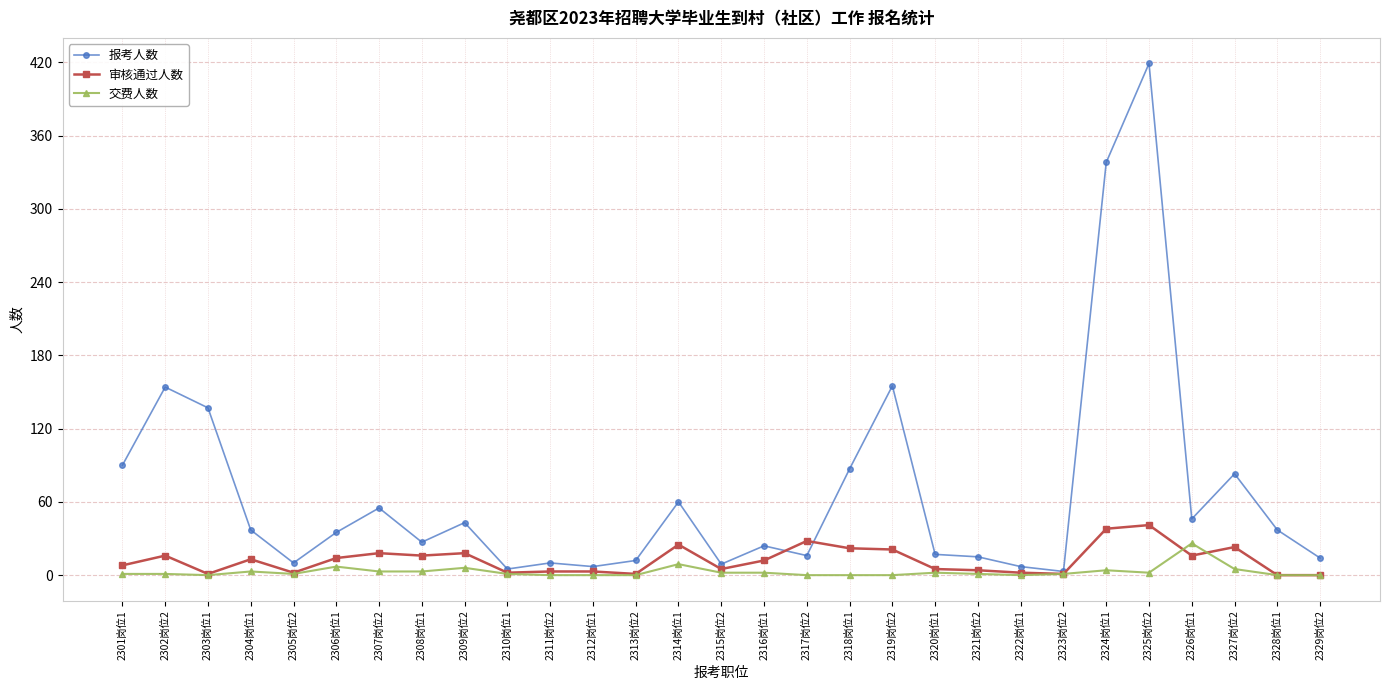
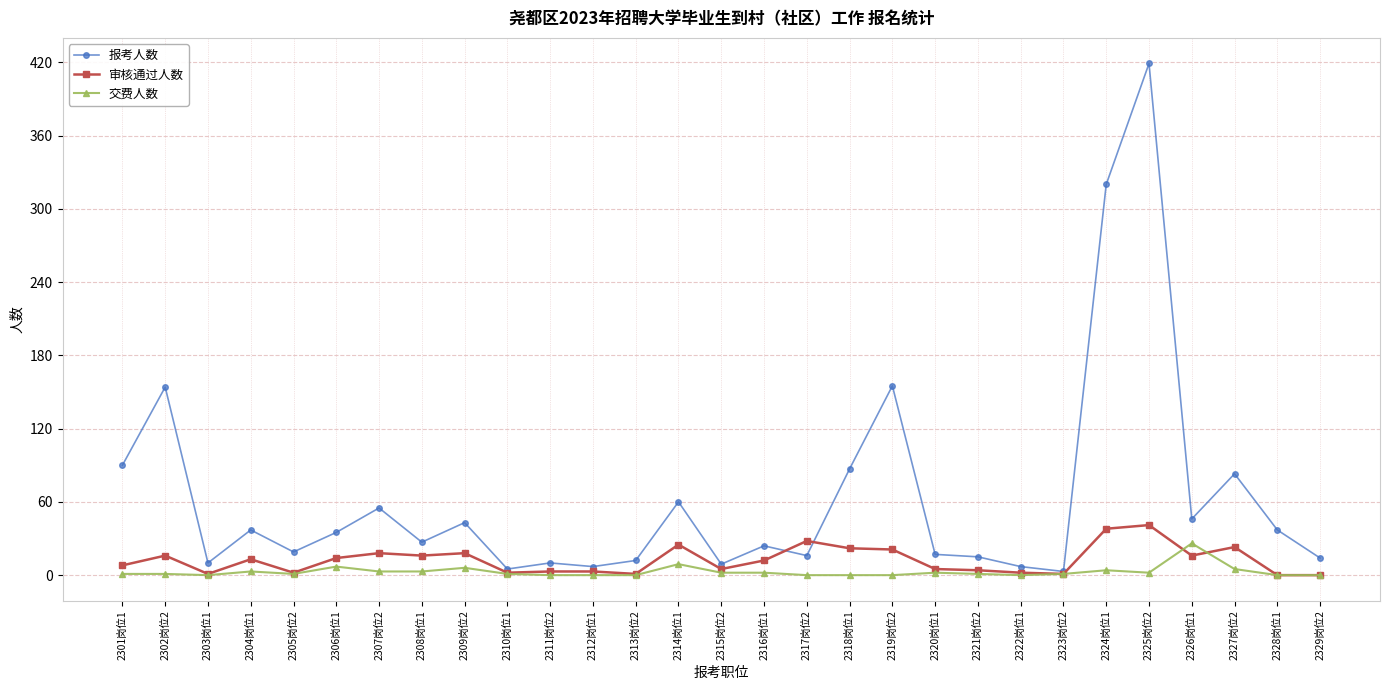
  {
    "报考人数": {
      "2301岗位1": 90,
      "2302岗位2": 154,
-     "2303岗位1": 137,
+     "2303岗位1": 10,
      "2304岗位1": 37,
-     "2305岗位2": 10,
+     "2305岗位2": 19,
      "2306岗位1": 35,
      "2307岗位2": 55,
      "2308岗位1": 27,
      "2309岗位2": 43,
      "2310岗位1": 5,
      "2311岗位2": 10,
      "2312岗位1": 7,
      "2313岗位2": 12,
      "2314岗位1": 60,
      "2315岗位2": 9,
      "2316岗位1": 24,
      "2317岗位2": 16,
      "2318岗位1": 87,
      "2319岗位2": 155,
      "2320岗位1": 17,
      "2321岗位2": 15,
      "2322岗位1": 7,
-     "2324岗位1": 338,
+     "2324岗位1": 320,
      "2325岗位2": 419,
      "2326岗位1": 46,
      "2327岗位2": 83,
      "2328岗位1": 37,
      "2329岗位2": 14
    },
    "审核通过人数": {
      "2301岗位1": 8,
      "2302岗位2": 16,
      "2304岗位1": 13,
      "2306岗位1": 14,
      "2307岗位2": 18,
      "2308岗位1": 16,
      "2309岗位2": 18,
      "2311岗位2": 3,
      "2312岗位1": 3,
      "2314岗位1": 25,
      "2315岗位2": 5,
      "2316岗位1": 12,
      "2317岗位2": 28,
      "2318岗位1": 22,
      "2319岗位2": 21,
      "2320岗位1": 5,
      "2321岗位2": 4,
      "2324岗位1": 38,
      "2325岗位2": 41,
      "2326岗位1": 16,
      "2327岗位2": 23
    },
    "交费人数": {
      "2301岗位1": 1,
      "2302岗位2": 1,
      "2304岗位1": 3,
      "2306岗位1": 7,
      "2307岗位2": 3,
      "2308岗位1": 3,
      "2309岗位2": 6,
      "2311岗位2": 0,
      "2312岗位1": 0,
      "2314岗位1": 9,
      "2315岗位2": 2,
      "2316岗位1": 2,
      "2317岗位2": 0,
      "2318岗位1": 0,
      "2319岗位2": 0,
      "2320岗位1": 2,
      "2321岗位2": 1,
      "2324岗位1": 4,
      "2325岗位2": 2,
      "2326岗位1": 26,
      "2327岗位2": 5
    }
  }
